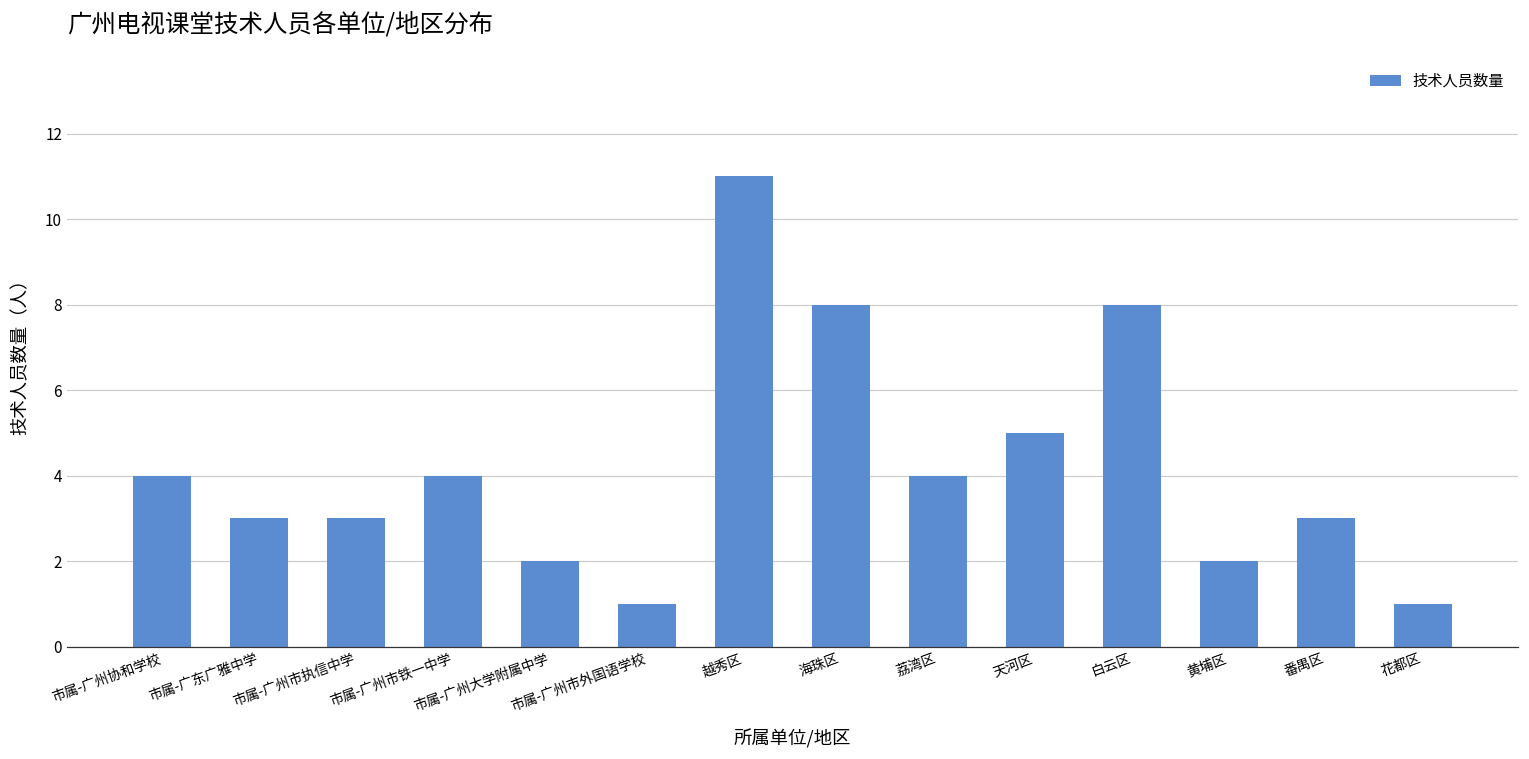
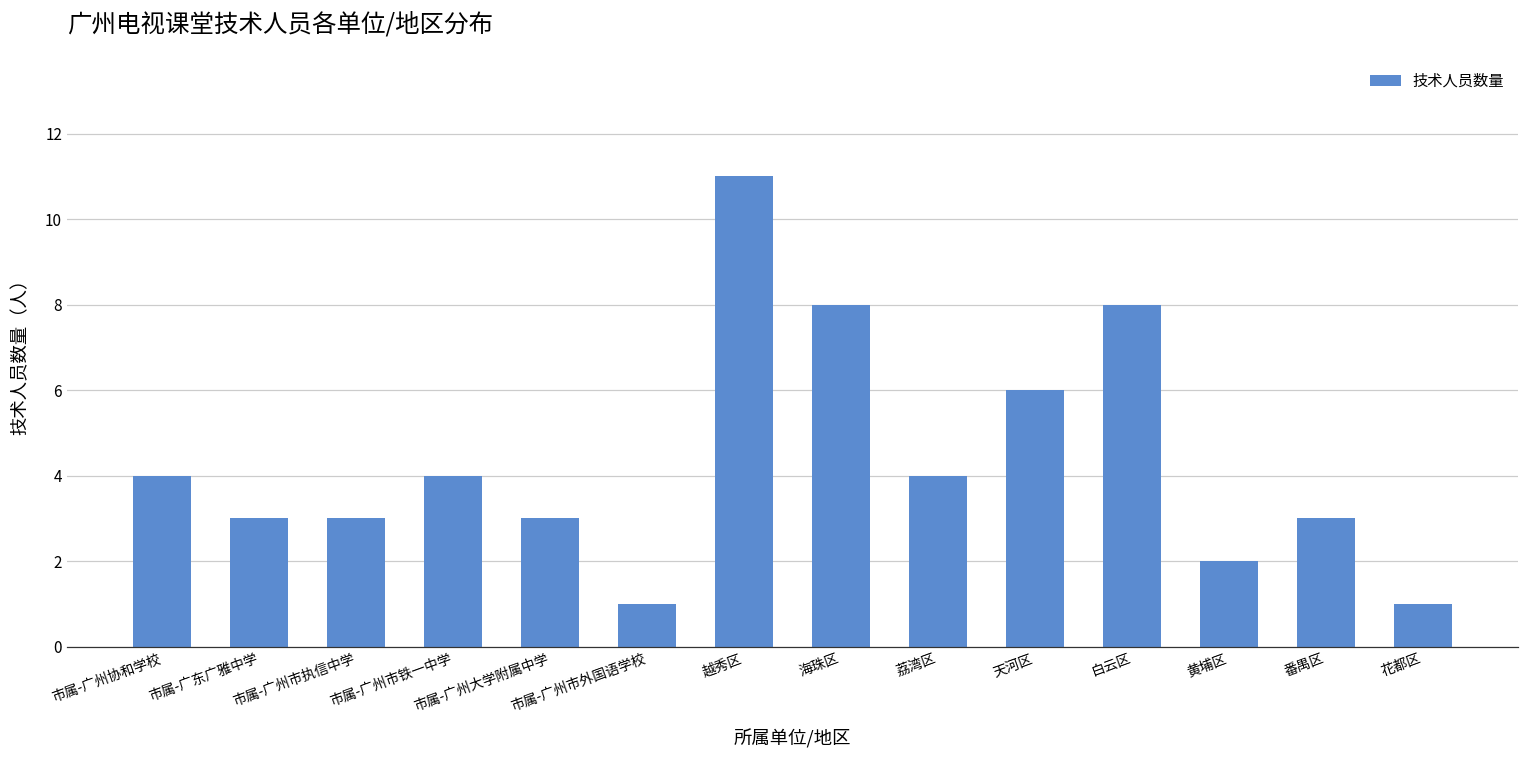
  {
    "市属-广州协和学校": 4,
    "市属-广东广雅中学": 3,
    "市属-广州市执信中学": 3,
    "市属-广州市铁一中学": 4,
-   "市属-广州大学附属中学": 2,
+   "市属-广州大学附属中学": 3,
    "市属-广州市外国语学校": 1,
    "越秀区": 11,
    "海珠区": 8,
    "荔湾区": 4,
-   "天河区": 5,
+   "天河区": 6,
    "白云区": 8,
    "黄埔区": 2,
    "番禺区": 3,
    "花都区": 1
  }
